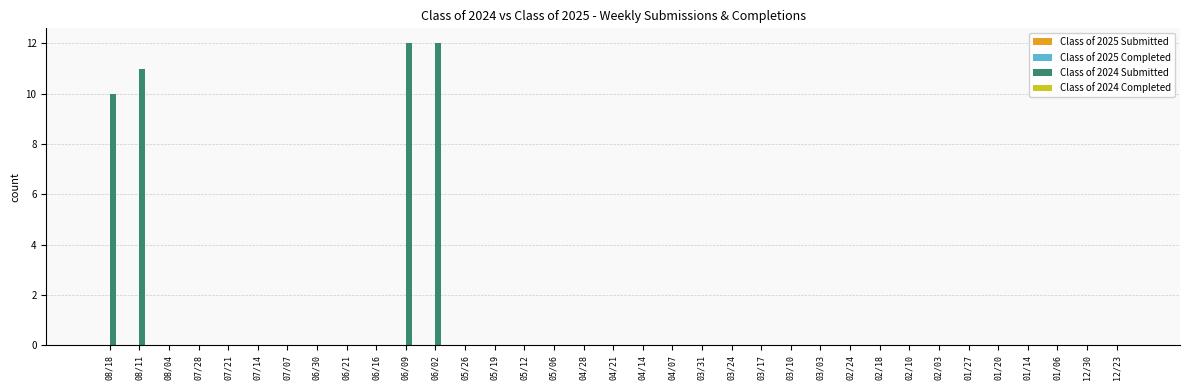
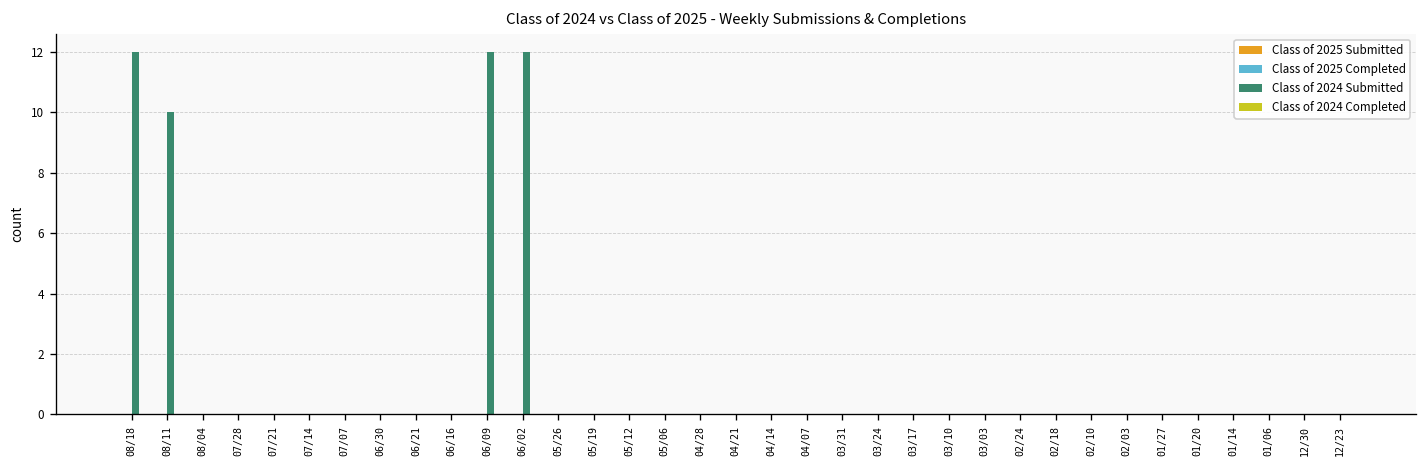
  {
    "Class of 2025 Completed": {
      "08/18": 0,
      "08/11": 0,
      "08/04": 0,
      "07/28": 0,
      "07/21": 0,
      "07/14": 0,
      "07/07": 0,
      "06/30": 0,
      "06/21": 0,
      "06/16": 0,
      "06/09": 0,
      "06/02": 0,
      "05/26": 0,
      "05/19": 0,
      "05/12": 0,
      "05/06": 0,
      "04/28": 0,
      "04/21": 0,
      "04/14": 0,
      "04/07": 0,
      "03/31": 0,
      "03/24": 0,
      "03/17": 0,
      "03/10": 0,
      "03/03": 0,
      "02/24": 0,
      "02/18": 0,
      "02/10": 0,
      "02/03": 0,
      "01/27": 0,
      "01/20": 0,
      "01/14": 0,
      "01/06": 0,
      "12/30": 0,
      "12/23": 0
    },
    "Class of 2024 Submitted": {
-     "08/18": 10,
-     "08/11": 11,
+     "08/18": 12,
+     "08/11": 10,
      "08/04": 0,
      "07/28": 0,
      "07/21": 0,
      "07/14": 0,
      "07/07": 0,
      "06/30": 0,
      "06/21": 0,
      "06/16": 0,
      "06/09": 12,
      "06/02": 12,
      "05/26": 0,
      "05/19": 0,
      "05/12": 0,
      "05/06": 0,
      "04/28": 0,
      "04/21": 0,
      "04/14": 0,
      "04/07": 0,
      "03/31": 0,
      "03/24": 0,
      "03/17": 0,
      "03/10": 0,
      "03/03": 0,
      "02/24": 0,
      "02/18": 0,
      "02/10": 0,
      "02/03": 0,
      "01/27": 0,
      "01/20": 0,
      "01/14": 0,
      "01/06": 0,
      "12/30": 0,
      "12/23": 0
    }
  }
